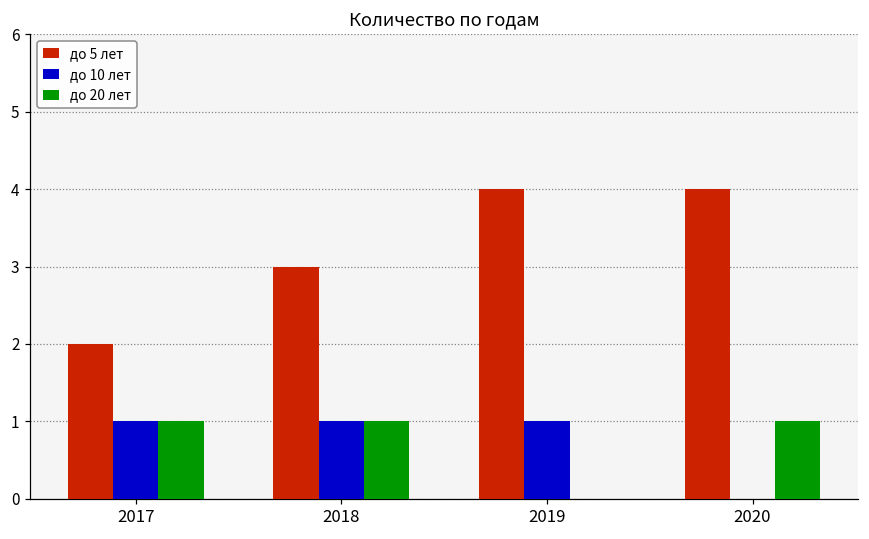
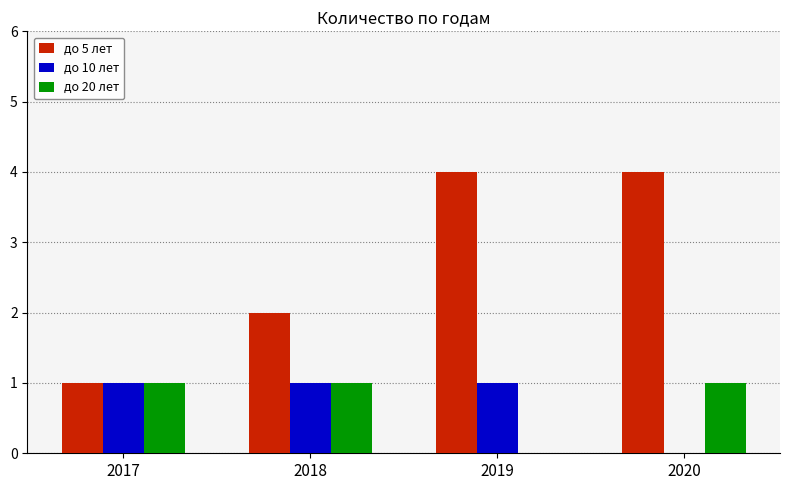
  {
    "до 5 лет": {
-     "2017": 2,
-     "2018": 3,
+     "2017": 1,
+     "2018": 2,
      "2019": 4,
      "2020": 4
    },
    "до 10 лет": {
      "2017": 1,
      "2018": 1,
      "2019": 1,
      "2020": 0
    },
    "до 20 лет": {
      "2017": 1,
      "2018": 1,
      "2019": 0,
      "2020": 1
    }
  }
